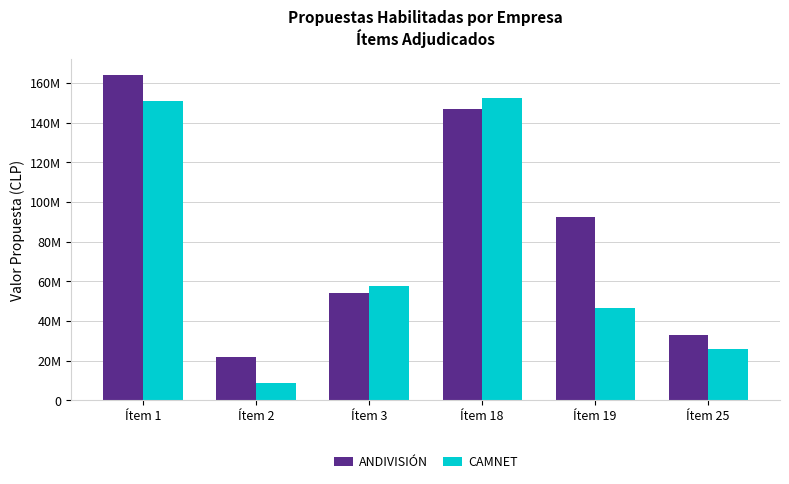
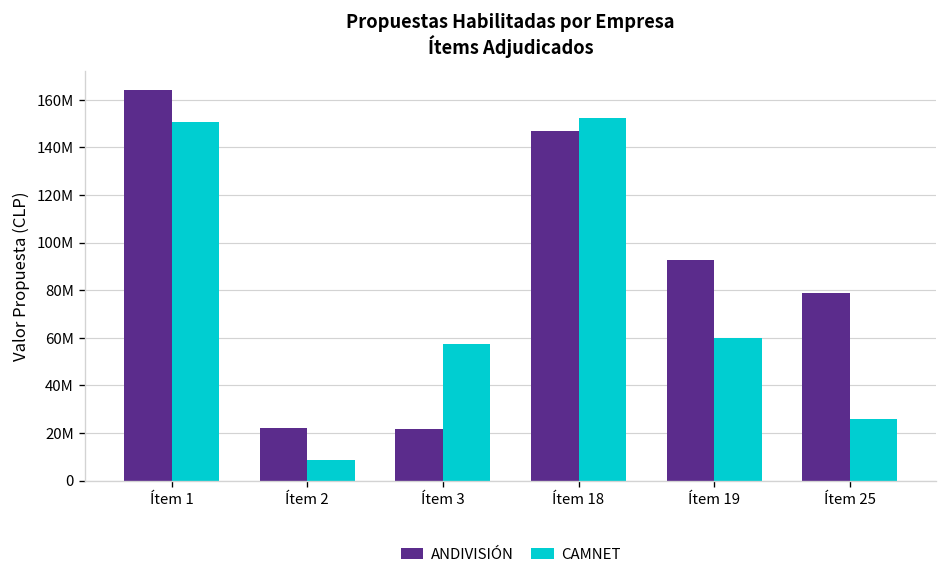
  {
    "ANDIVISIÓN": {
      "Ítem 1": 164000000,
      "Ítem 2": 22000000,
-     "Ítem 3": 54000000,
+     "Ítem 3": 22000000,
      "Ítem 18": 147000000,
      "Ítem 19": 93000000,
-     "Ítem 25": 33000000
+     "Ítem 25": 79000000
    },
    "CAMNET": {
      "Ítem 1": 151000000,
      "Ítem 2": 9000000,
      "Ítem 3": 58000000,
      "Ítem 18": 153000000,
-     "Ítem 19": 47000000,
+     "Ítem 19": 60000000,
      "Ítem 25": 26000000
    }
  }
